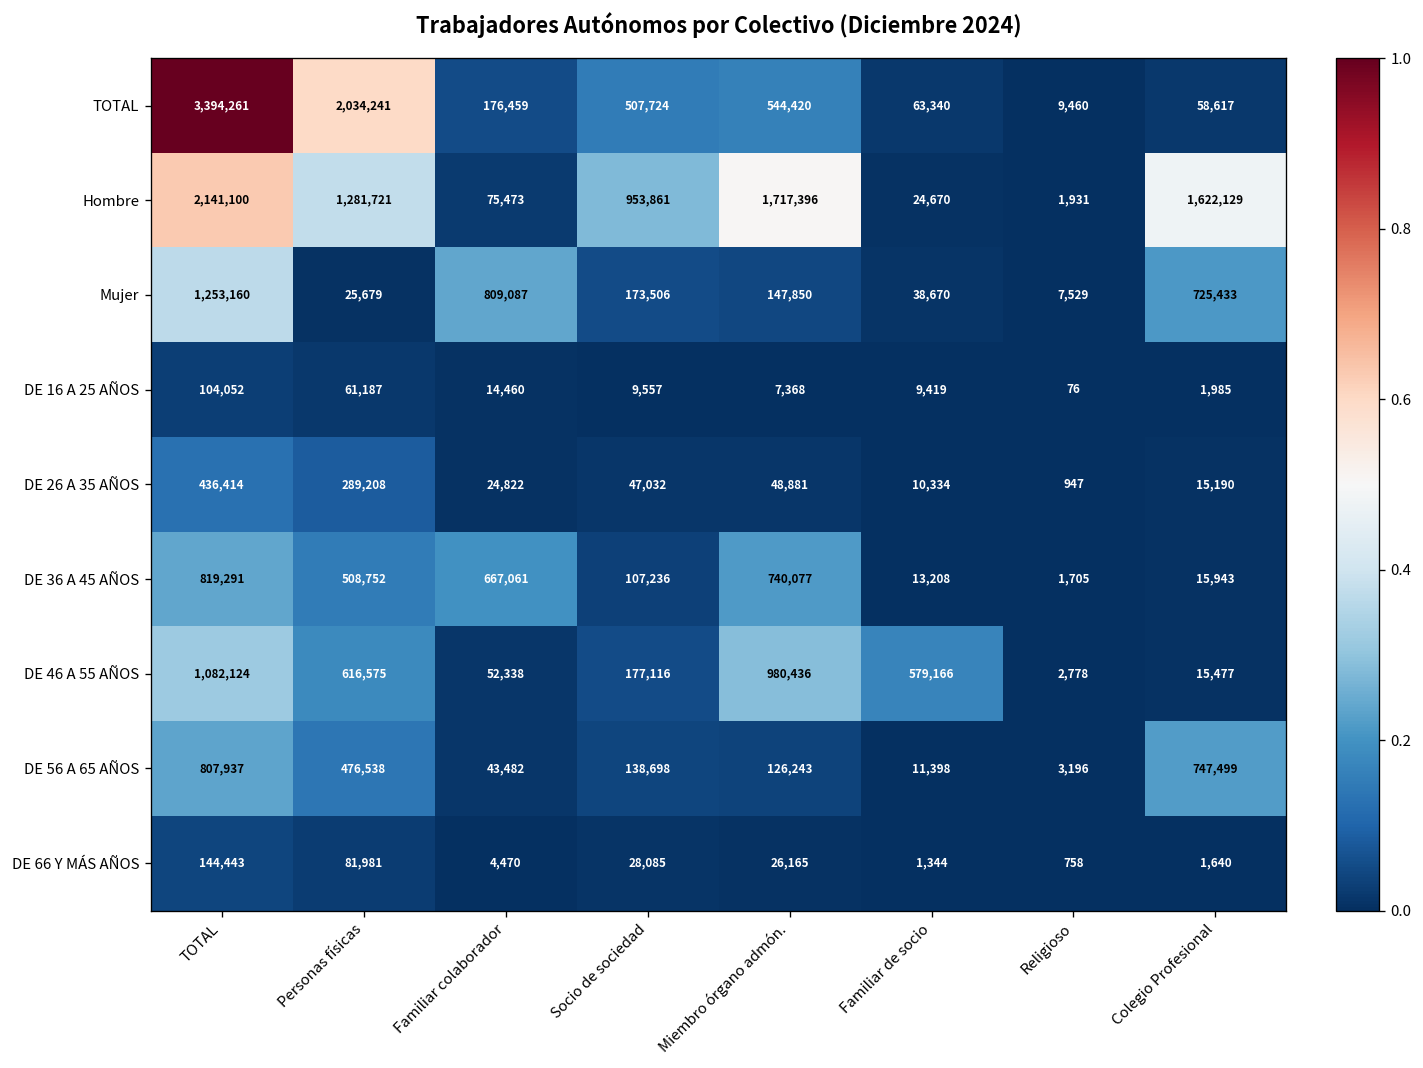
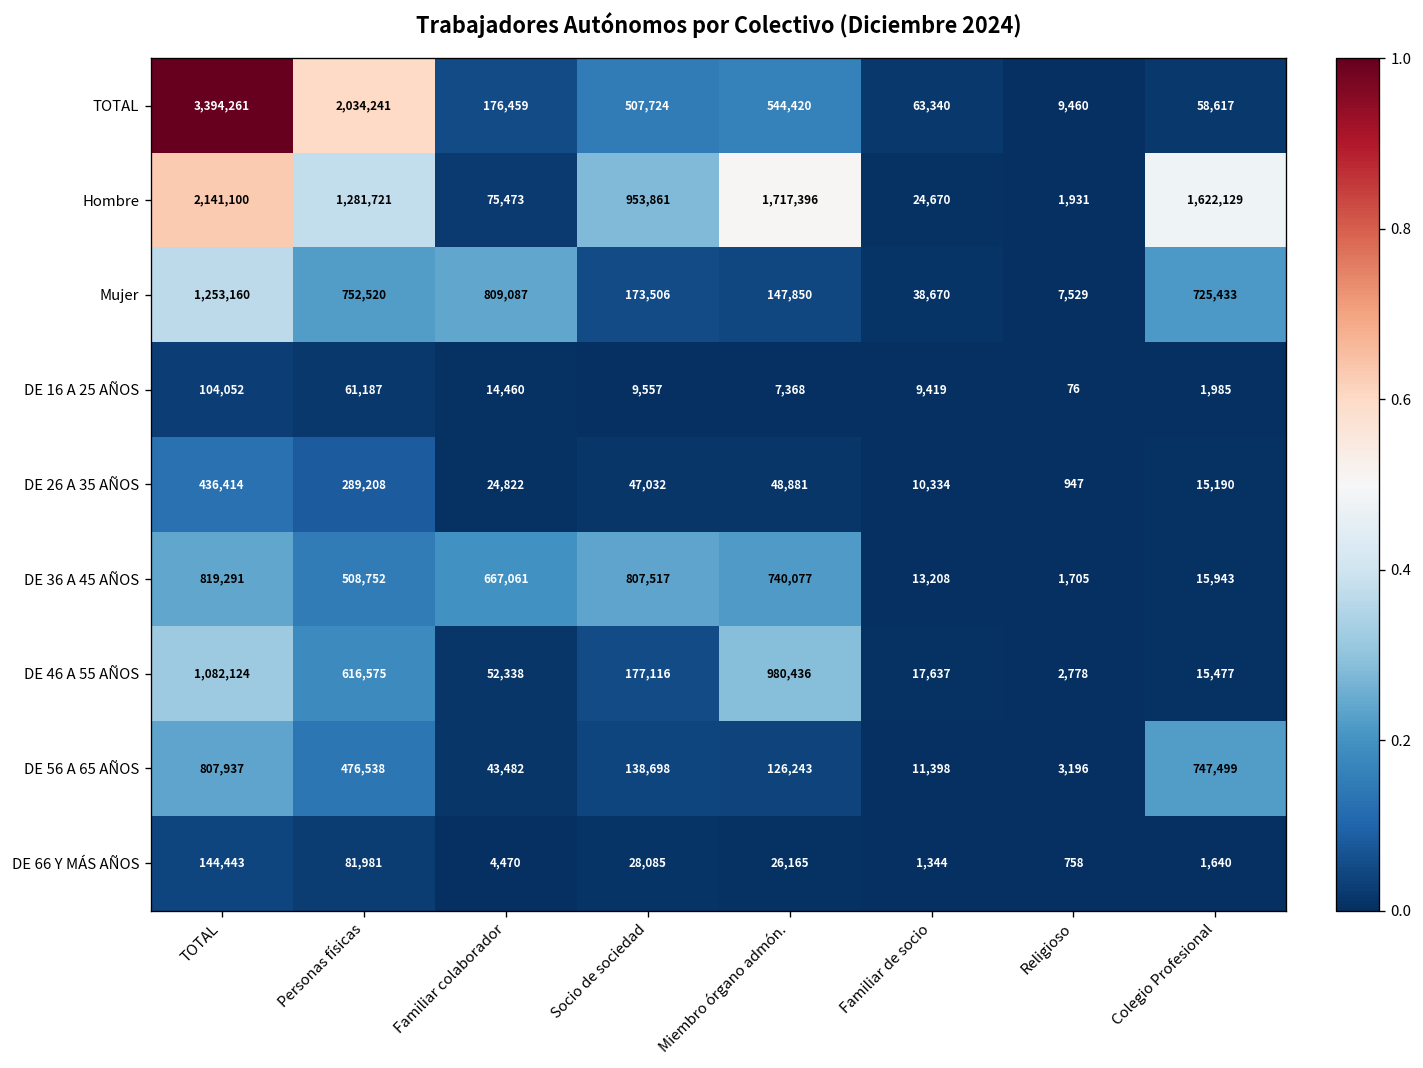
  {
    "TOTAL": {
      "TOTAL": "3,394,261",
      "Personas físicas": "2,034,241",
      "Familiar colaborador": "176,459",
      "Socio de sociedad": "507,724",
      "Miembro órgano admón.": "544,420",
      "Familiar de socio": "63,340",
      "Religioso": "9,460",
      "Colegio Profesional": "58,617"
    },
    "Hombre": {
      "TOTAL": "2,141,100",
      "Personas físicas": "1,281,721",
      "Familiar colaborador": "75,473",
      "Socio de sociedad": "953,861",
      "Miembro órgano admón.": "1,717,396",
      "Familiar de socio": "24,670",
      "Religioso": "1,931",
      "Colegio Profesional": "1,622,129"
    },
    "Mujer": {
      "TOTAL": "1,253,160",
-     "Personas físicas": "25,679",
+     "Personas físicas": "752,520",
      "Familiar colaborador": "809,087",
      "Socio de sociedad": "173,506",
      "Miembro órgano admón.": "147,850",
      "Familiar de socio": "38,670",
      "Religioso": "7,529",
      "Colegio Profesional": "725,433"
    },
    "DE 16 A 25 AÑOS": {
      "TOTAL": "104,052",
      "Personas físicas": "61,187",
      "Familiar colaborador": "14,460",
      "Socio de sociedad": "9,557",
      "Miembro órgano admón.": "7,368",
      "Familiar de socio": "9,419",
      "Religioso": "76",
      "Colegio Profesional": "1,985"
    },
    "DE 26 A 35 AÑOS": {
      "TOTAL": "436,414",
      "Personas físicas": "289,208",
      "Familiar colaborador": "24,822",
      "Socio de sociedad": "47,032",
      "Miembro órgano admón.": "48,881",
      "Familiar de socio": "10,334",
      "Religioso": "947",
      "Colegio Profesional": "15,190"
    },
    "DE 36 A 45 AÑOS": {
      "TOTAL": "819,291",
      "Personas físicas": "508,752",
      "Familiar colaborador": "667,061",
-     "Socio de sociedad": "107,236",
+     "Socio de sociedad": "807,517",
      "Miembro órgano admón.": "740,077",
      "Familiar de socio": "13,208",
      "Religioso": "1,705",
      "Colegio Profesional": "15,943"
    },
    "DE 46 A 55 AÑOS": {
      "TOTAL": "1,082,124",
      "Personas físicas": "616,575",
      "Familiar colaborador": "52,338",
      "Socio de sociedad": "177,116",
      "Miembro órgano admón.": "980,436",
-     "Familiar de socio": "579,166",
+     "Familiar de socio": "17,637",
      "Religioso": "2,778",
      "Colegio Profesional": "15,477"
    },
    "DE 56 A 65 AÑOS": {
      "TOTAL": "807,937",
      "Personas físicas": "476,538",
      "Familiar colaborador": "43,482",
      "Socio de sociedad": "138,698",
      "Miembro órgano admón.": "126,243",
      "Familiar de socio": "11,398",
      "Religioso": "3,196",
      "Colegio Profesional": "747,499"
    },
    "DE 66 Y MÁS AÑOS": {
      "TOTAL": "144,443",
      "Personas físicas": "81,981",
      "Familiar colaborador": "4,470",
      "Socio de sociedad": "28,085",
      "Miembro órgano admón.": "26,165",
      "Familiar de socio": "1,344",
      "Religioso": "758",
      "Colegio Profesional": "1,640"
    }
  }
